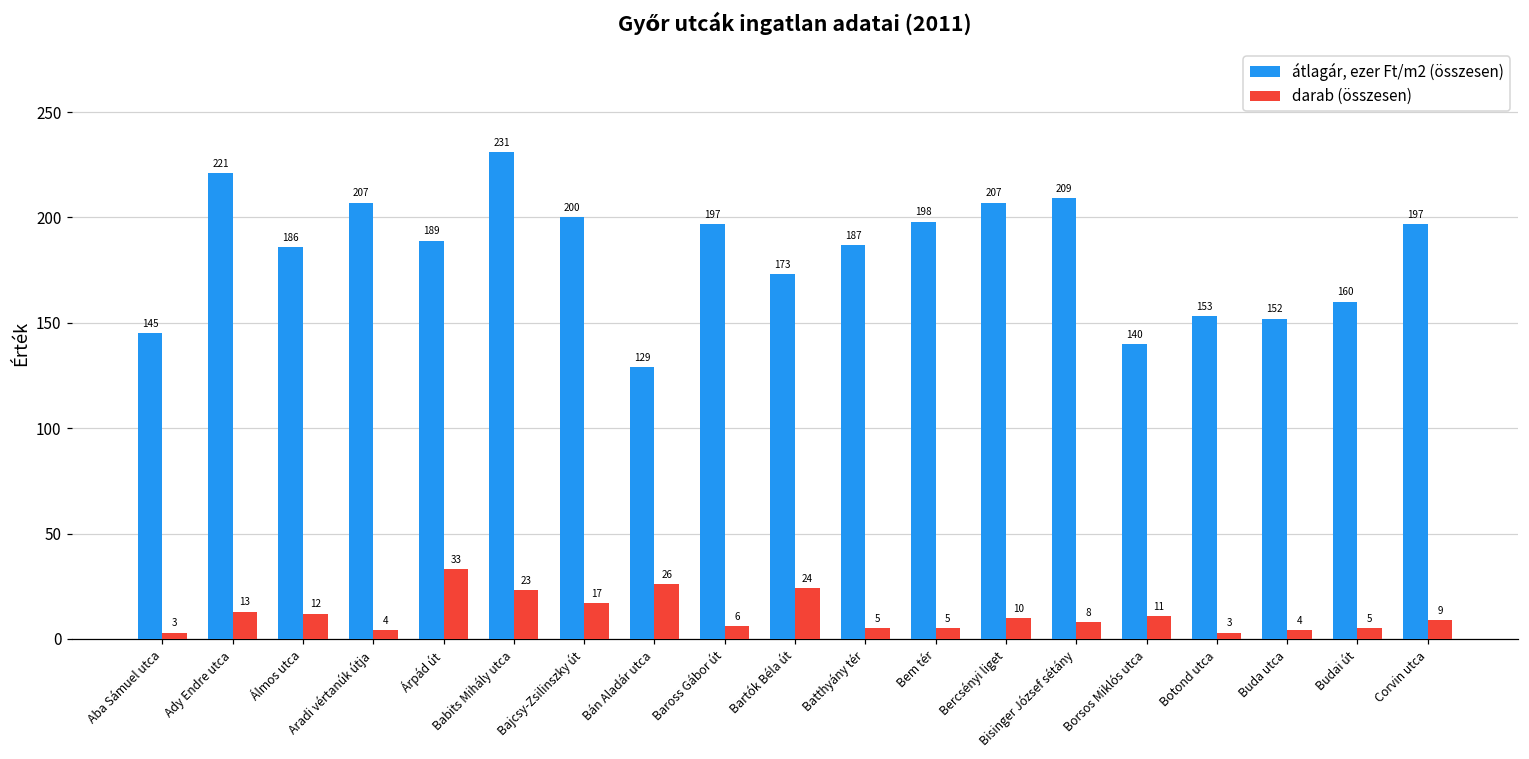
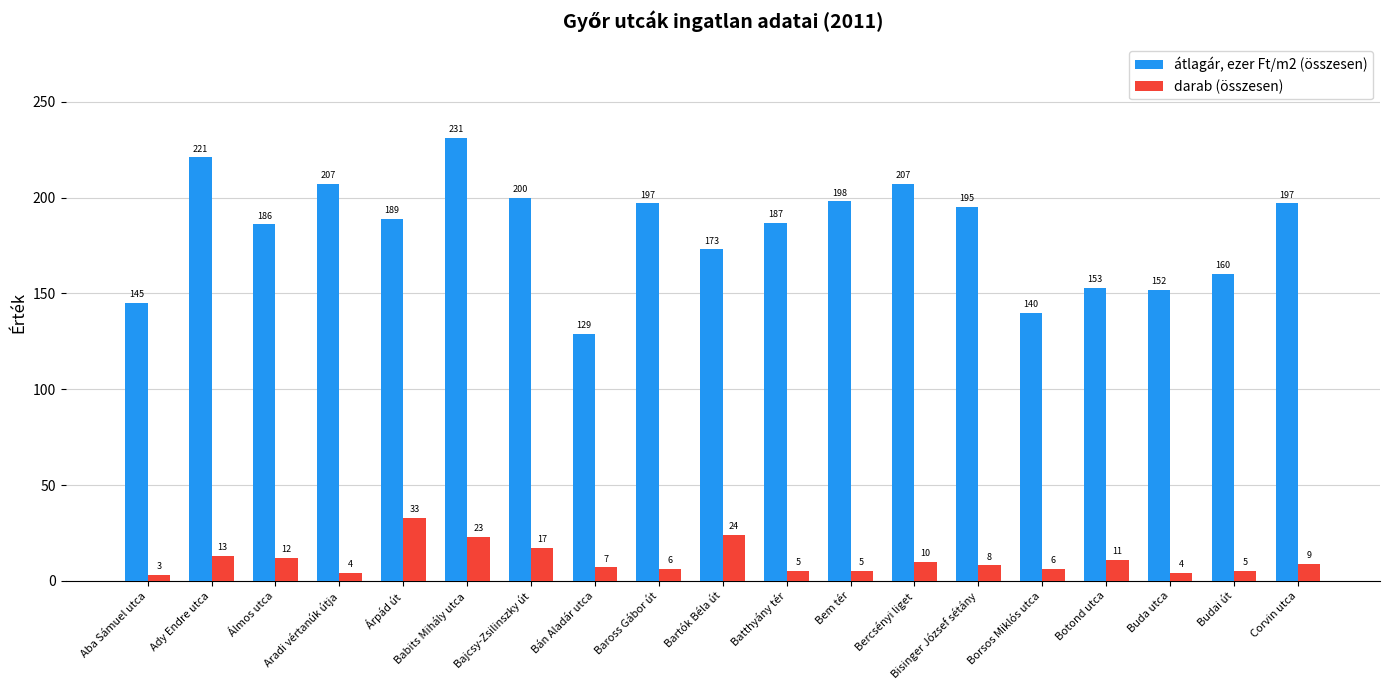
  {
    "átlagár, ezer Ft/m2 (összesen)": {
      "Aba Sámuel utca": 145,
      "Ady Endre utca": 221,
      "Álmos utca": 186,
      "Aradi vértanúk útja": 207,
      "Árpád út": 189,
      "Babits Mihály utca": 231,
      "Bajcsy-Zsilinszky út": 200,
      "Bán Aladár utca": 129,
      "Baross Gábor út": 197,
      "Bartók Béla út": 173,
      "Batthyány tér": 187,
      "Bem tér": 198,
      "Bercsényi liget": 207,
-     "Bisinger József sétány": 209,
+     "Bisinger József sétány": 195,
      "Borsos Miklós utca": 140,
      "Botond utca": 153,
      "Buda utca": 152,
      "Budai út": 160,
      "Corvin utca": 197
    },
    "darab (összesen)": {
      "Aba Sámuel utca": 3,
      "Ady Endre utca": 13,
      "Álmos utca": 12,
      "Aradi vértanúk útja": 4,
      "Árpád út": 33,
      "Babits Mihály utca": 23,
      "Bajcsy-Zsilinszky út": 17,
-     "Bán Aladár utca": 26,
+     "Bán Aladár utca": 7,
      "Baross Gábor út": 6,
      "Bartók Béla út": 24,
      "Batthyány tér": 5,
      "Bem tér": 5,
      "Bercsényi liget": 10,
      "Bisinger József sétány": 8,
-     "Borsos Miklós utca": 11,
-     "Botond utca": 3,
+     "Borsos Miklós utca": 6,
+     "Botond utca": 11,
      "Buda utca": 4,
      "Budai út": 5,
      "Corvin utca": 9
    }
  }
